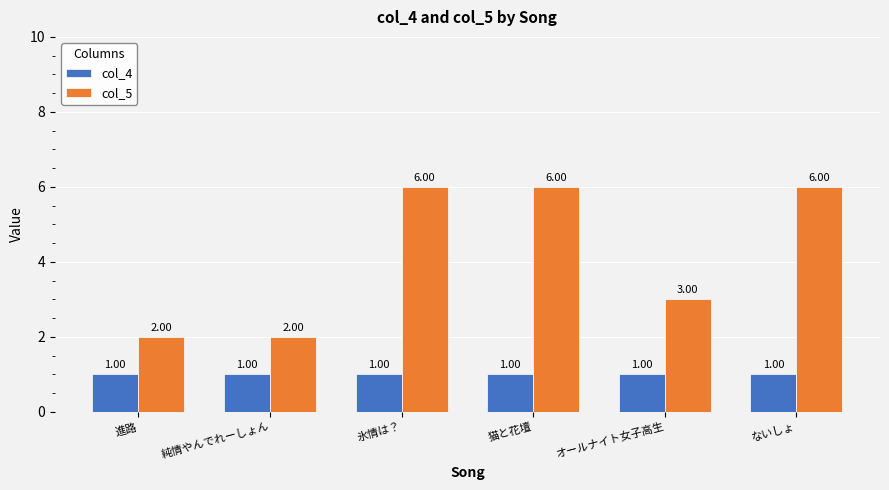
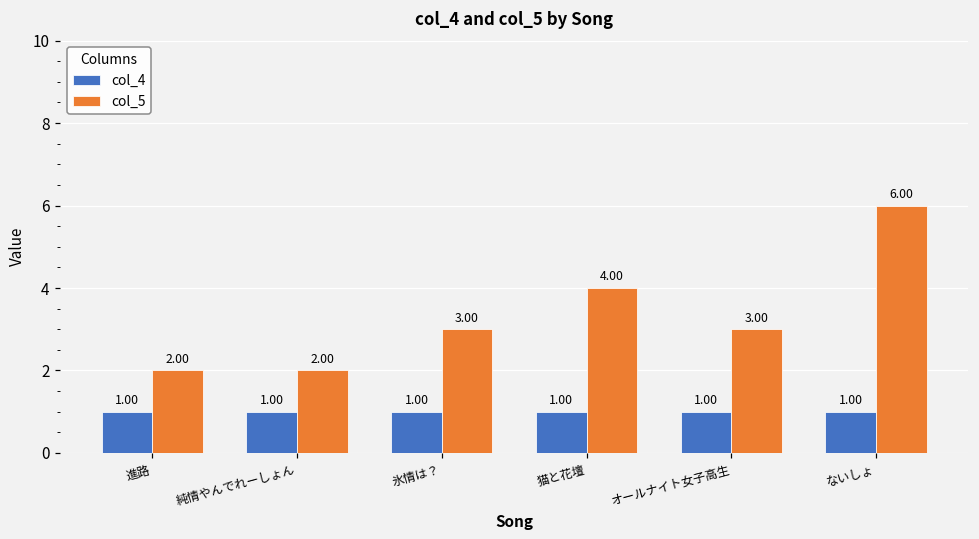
  {
    "col_4": {
      "進路": 1.00,
      "純情やんでれーしょん": 1.00,
      "氷情は？": 1.00,
      "猫と花壇": 1.00,
      "オールナイト女子高生": 1.00,
      "ないしょ": 1.00
    },
    "col_5": {
      "進路": 2.00,
      "純情やんでれーしょん": 2.00,
-     "氷情は？": 6.00,
-     "猫と花壇": 6.00,
+     "氷情は？": 3.00,
+     "猫と花壇": 4.00,
      "オールナイト女子高生": 3.00,
      "ないしょ": 6.00
    }
  }
